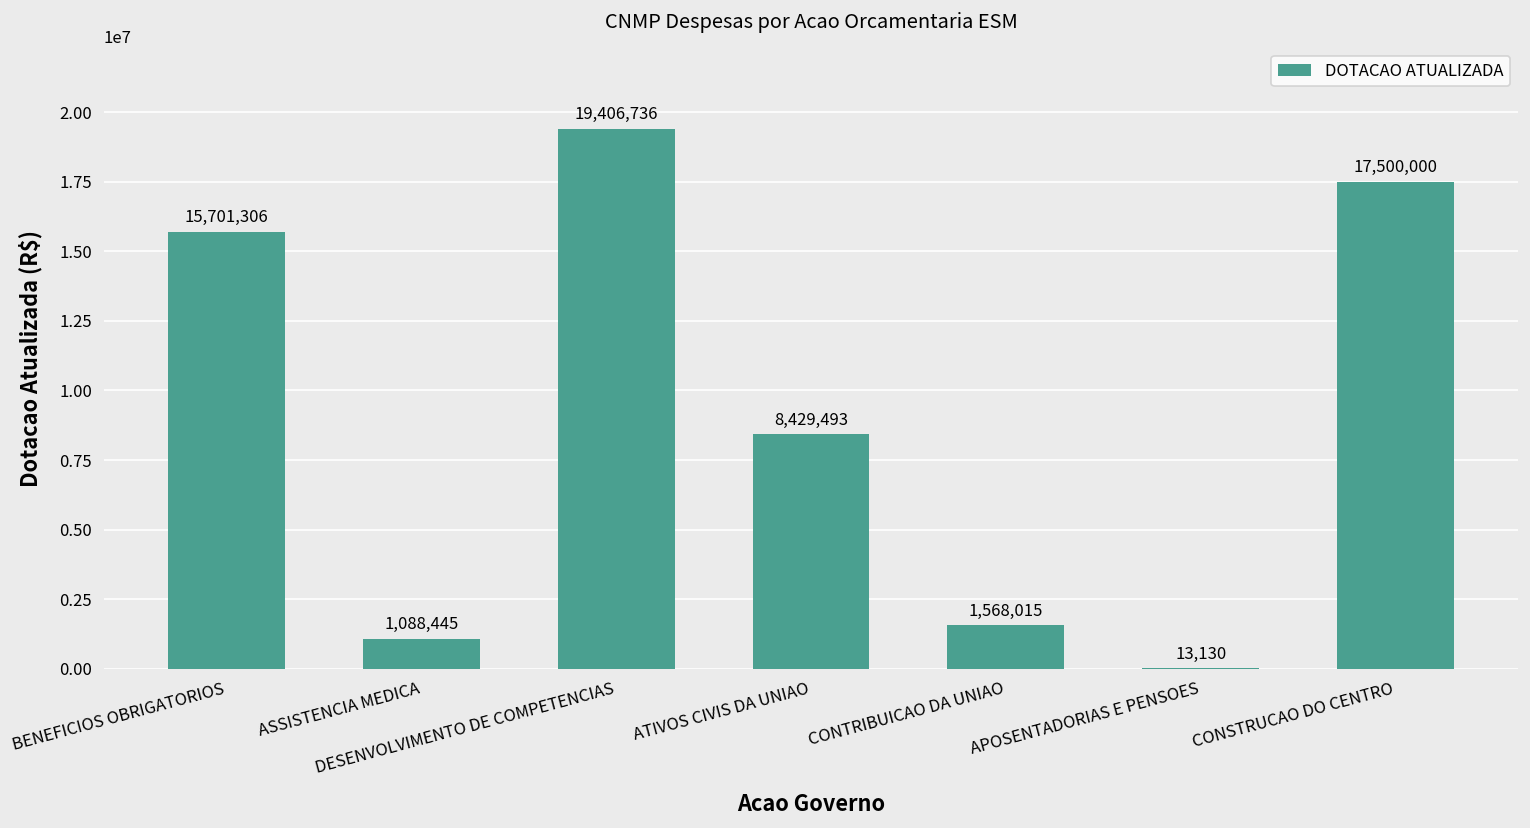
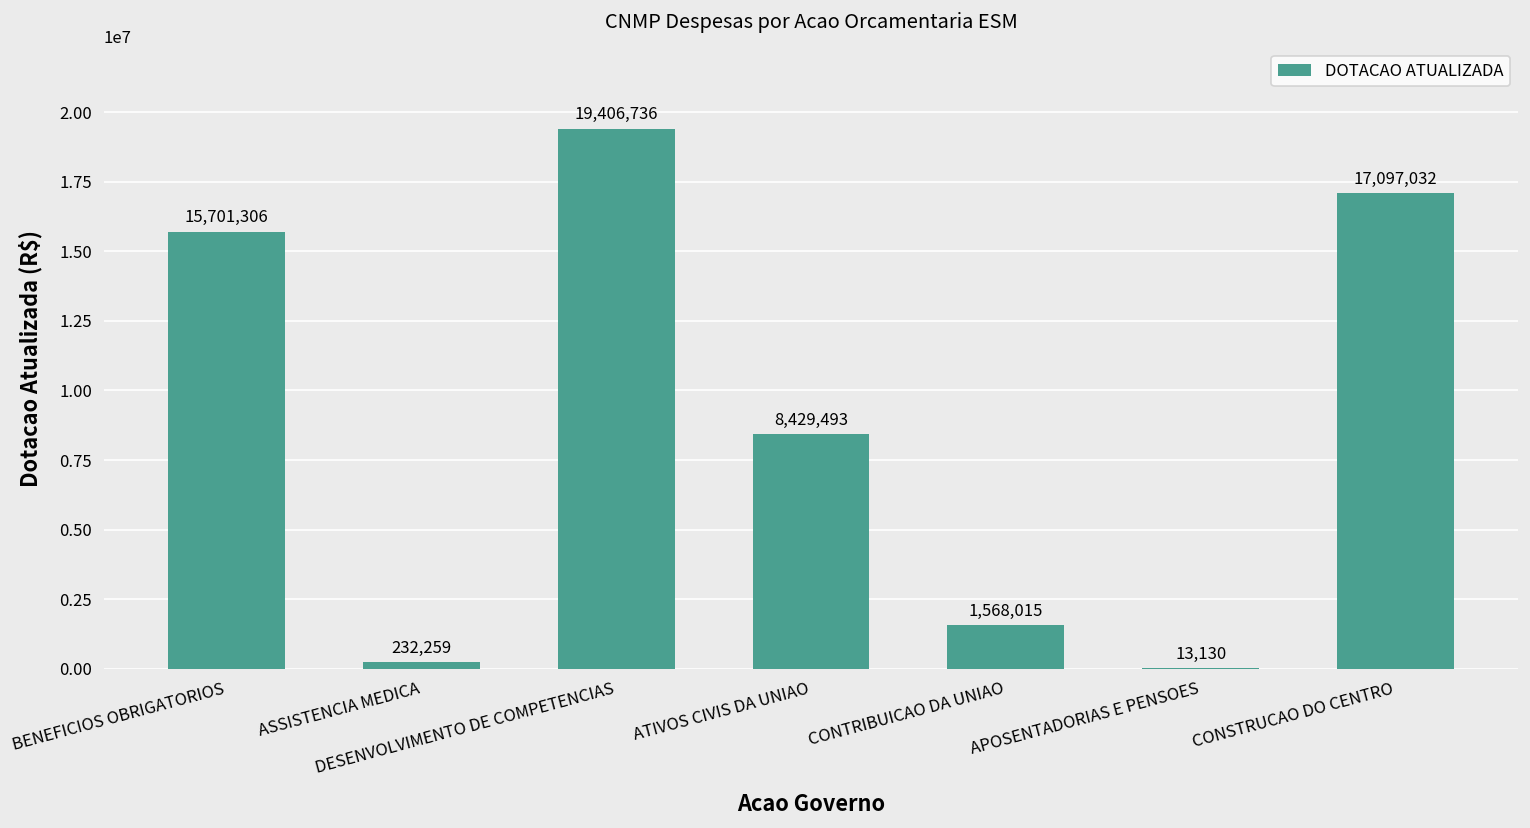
  {
    "BENEFICIOS OBRIGATORIOS": "15,701,306",
-   "ASSISTENCIA MEDICA": "1,088,445",
+   "ASSISTENCIA MEDICA": "232,259",
    "DESENVOLVIMENTO DE COMPETENCIAS": "19,406,736",
    "ATIVOS CIVIS DA UNIAO": "8,429,493",
    "CONTRIBUICAO DA UNIAO": "1,568,015",
    "APOSENTADORIAS E PENSOES": "13,130",
-   "CONSTRUCAO DO CENTRO": "17,500,000"
+   "CONSTRUCAO DO CENTRO": "17,097,032"
  }
